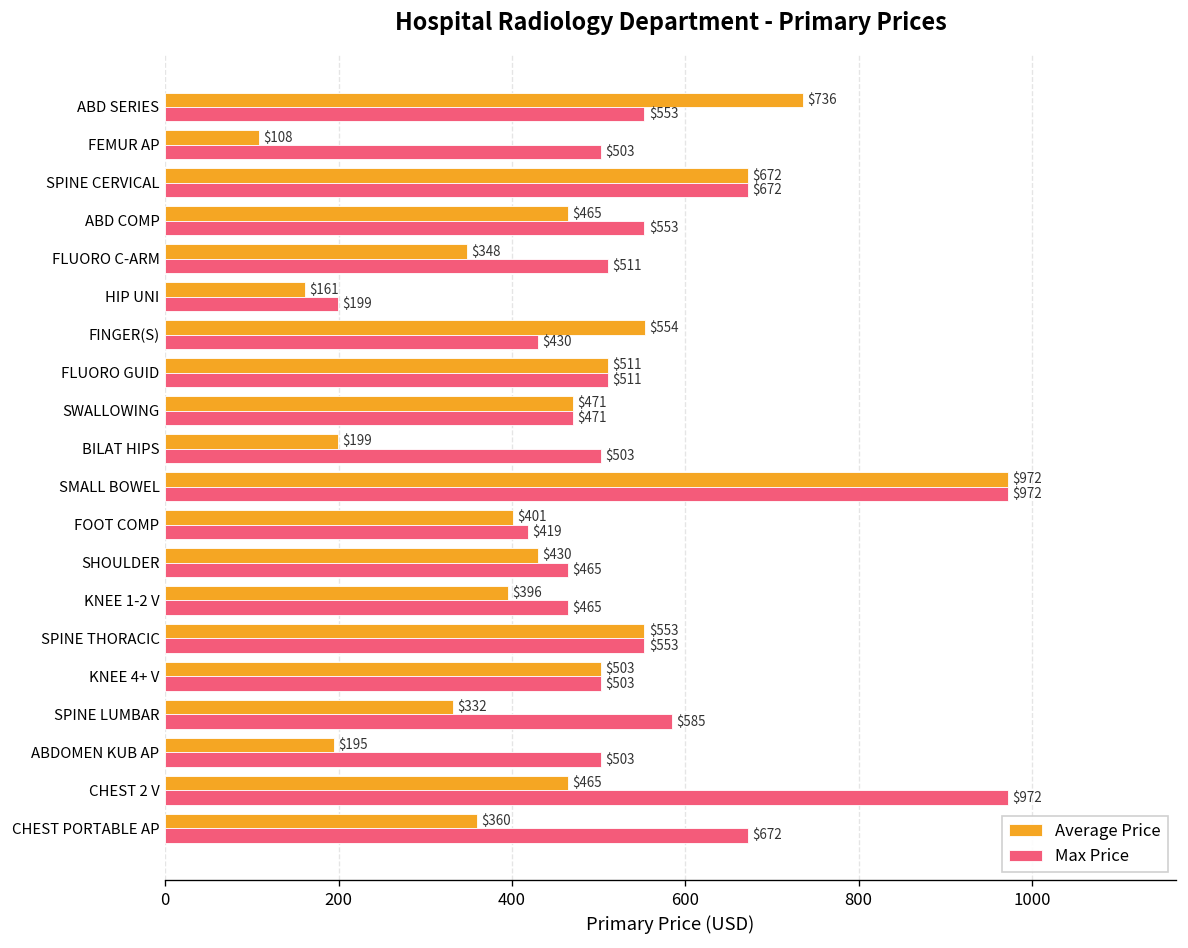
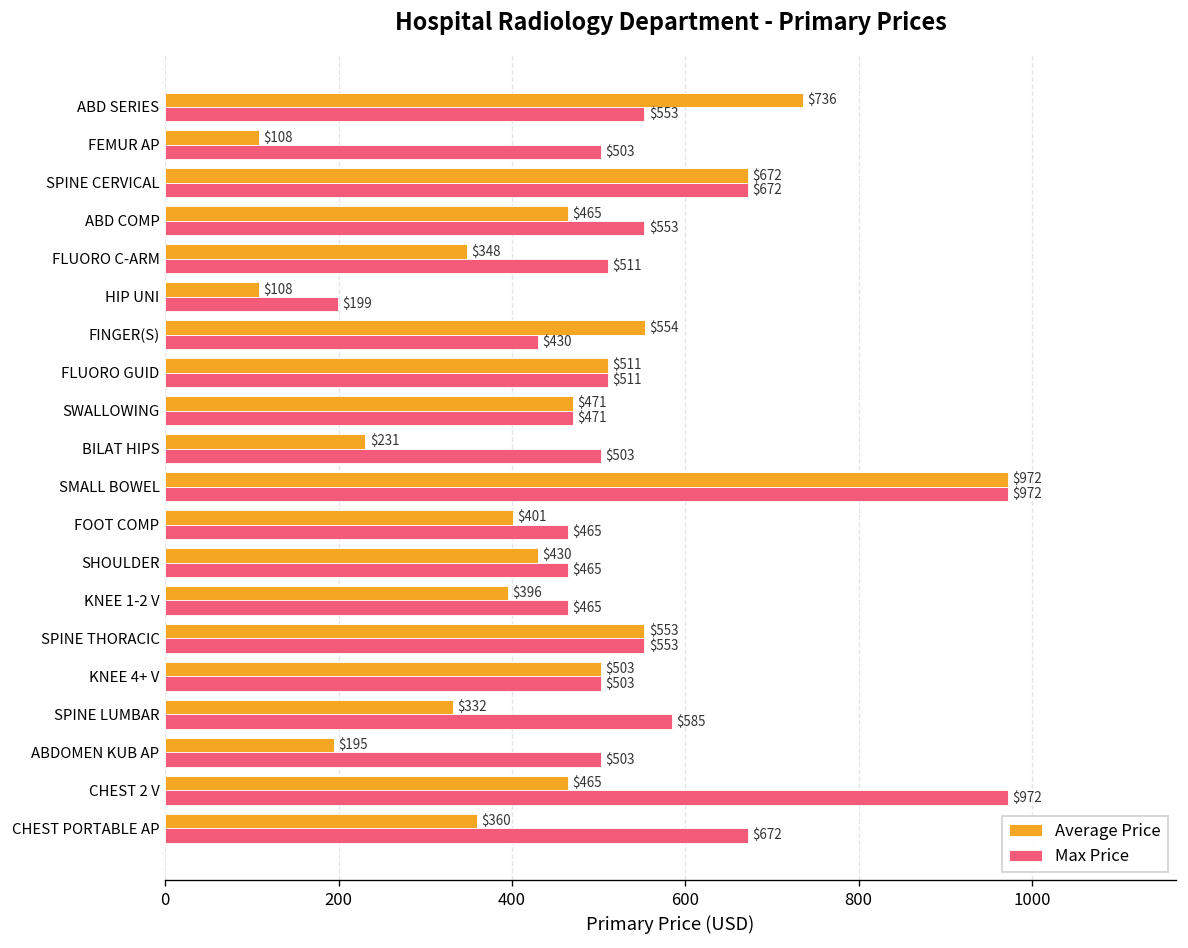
  {
    "Average Price": {
      "ABD SERIES": "$736",
      "FEMUR AP": "$108",
      "SPINE CERVICAL": "$672",
      "ABD COMP": "$465",
      "FLUORO C-ARM": "$348",
-     "HIP UNI": "$161",
+     "HIP UNI": "$108",
      "FINGER(S)": "$554",
      "FLUORO GUID": "$511",
      "SWALLOWING": "$471",
-     "BILAT HIPS": "$199",
+     "BILAT HIPS": "$231",
      "SMALL BOWEL": "$972",
      "FOOT COMP": "$401",
      "SHOULDER": "$430",
      "KNEE 1-2 V": "$396",
      "SPINE THORACIC": "$553",
      "KNEE 4+ V": "$503",
      "SPINE LUMBAR": "$332",
      "ABDOMEN KUB AP": "$195",
      "CHEST 2 V": "$465",
      "CHEST PORTABLE AP": "$360"
    },
    "Max Price": {
      "ABD SERIES": "$553",
      "FEMUR AP": "$503",
      "SPINE CERVICAL": "$672",
      "ABD COMP": "$553",
      "FLUORO C-ARM": "$511",
      "HIP UNI": "$199",
      "FINGER(S)": "$430",
      "FLUORO GUID": "$511",
      "SWALLOWING": "$471",
      "BILAT HIPS": "$503",
      "SMALL BOWEL": "$972",
-     "FOOT COMP": "$419",
+     "FOOT COMP": "$465",
      "SHOULDER": "$465",
      "KNEE 1-2 V": "$465",
      "SPINE THORACIC": "$553",
      "KNEE 4+ V": "$503",
      "SPINE LUMBAR": "$585",
      "ABDOMEN KUB AP": "$503",
      "CHEST 2 V": "$972",
      "CHEST PORTABLE AP": "$672"
    }
  }
